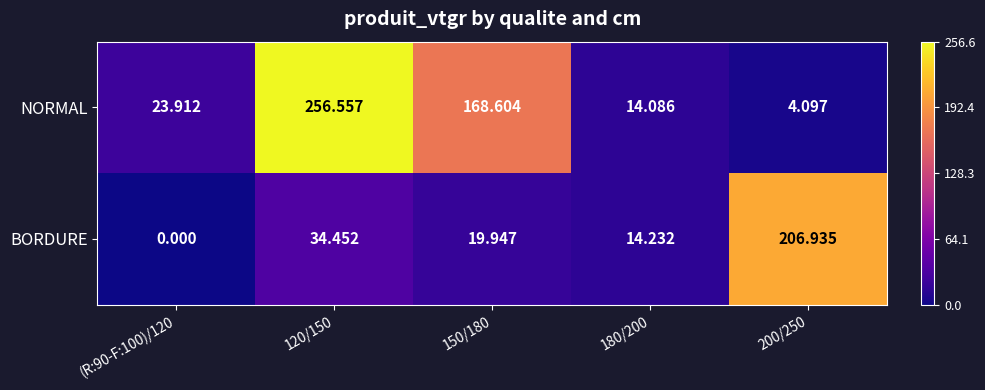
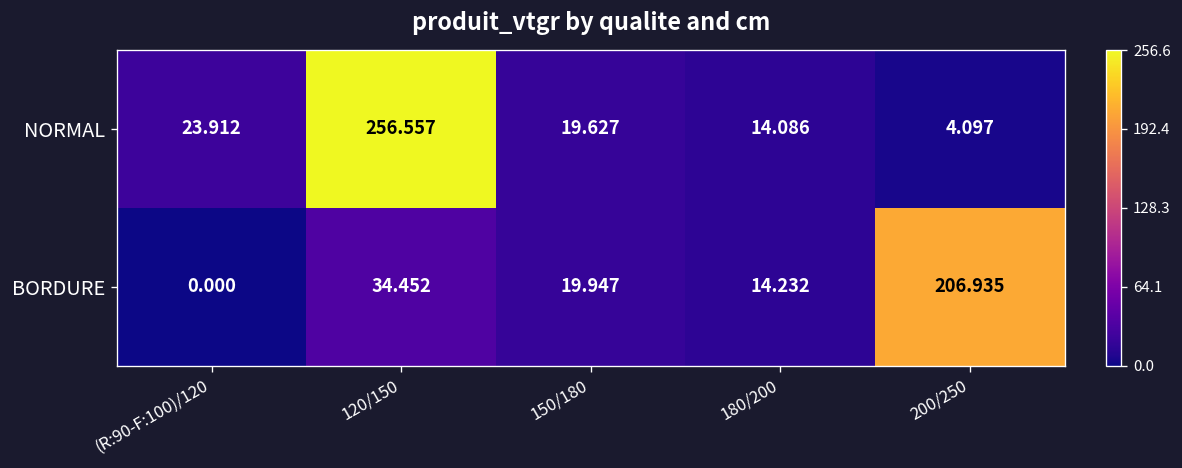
  {
    "NORMAL": {
      "(R:90-F:100)/120": 23.912,
      "120/150": 256.557,
-     "150/180": 168.604,
+     "150/180": 19.627,
      "180/200": 14.086,
      "200/250": 4.097
    },
    "BORDURE": {
      "(R:90-F:100)/120": 0.000,
      "120/150": 34.452,
      "150/180": 19.947,
      "180/200": 14.232,
      "200/250": 206.935
    }
  }
